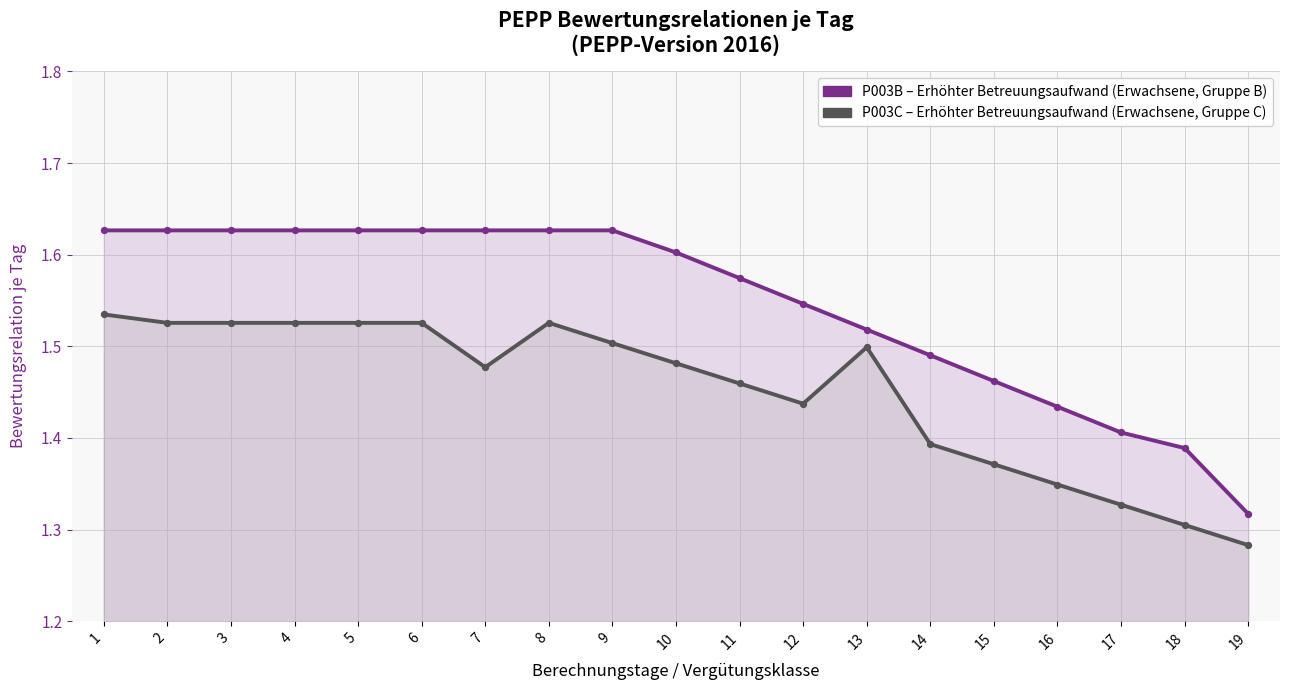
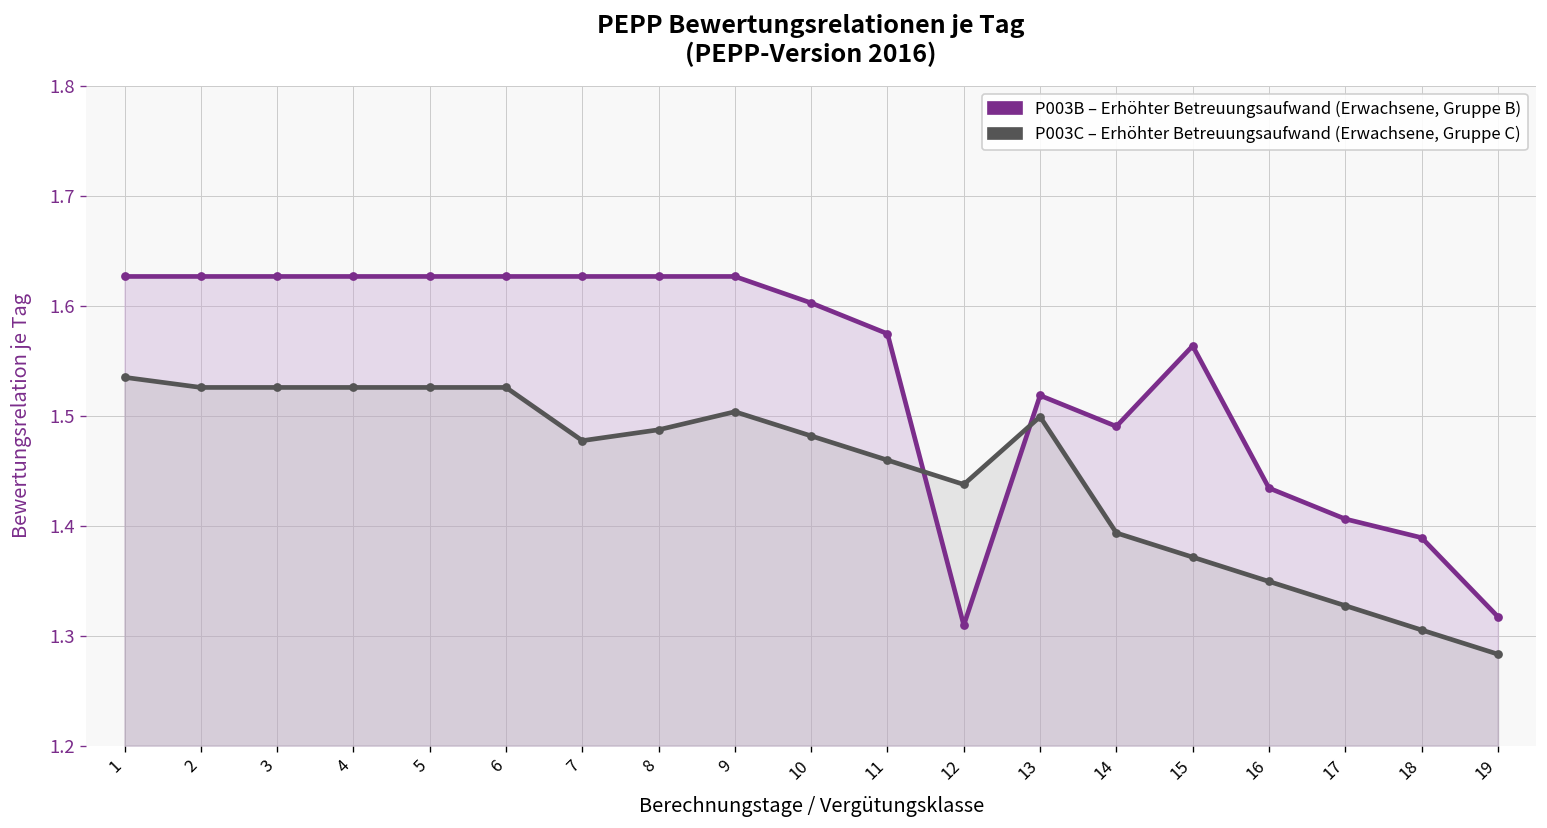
  {
    "P003B – Erhöhter Betreuungsaufwand (Erwachsene, Gruppe B)": {
      "1": 1.63,
      "2": 1.63,
      "3": 1.63,
      "4": 1.63,
      "5": 1.63,
      "6": 1.63,
      "7": 1.63,
      "8": 1.63,
      "9": 1.63,
      "10": 1.60,
      "11": 1.57,
-     "12": 1.55,
+     "12": 1.31,
      "13": 1.52,
      "14": 1.49,
-     "15": 1.46,
+     "15": 1.56,
      "16": 1.43,
      "17": 1.41,
      "18": 1.39,
      "19": 1.32
    },
    "P003C – Erhöhter Betreuungsaufwand (Erwachsene, Gruppe C)": {
      "1": 1.53,
      "2": 1.53,
      "3": 1.53,
      "4": 1.53,
      "5": 1.53,
      "6": 1.53,
      "7": 1.48,
-     "8": 1.53,
+     "8": 1.49,
      "9": 1.50,
      "10": 1.48,
      "11": 1.46,
      "12": 1.44,
      "13": 1.50,
      "14": 1.39,
      "15": 1.37,
      "16": 1.35,
      "17": 1.33,
      "18": 1.31,
      "19": 1.28
    }
  }
